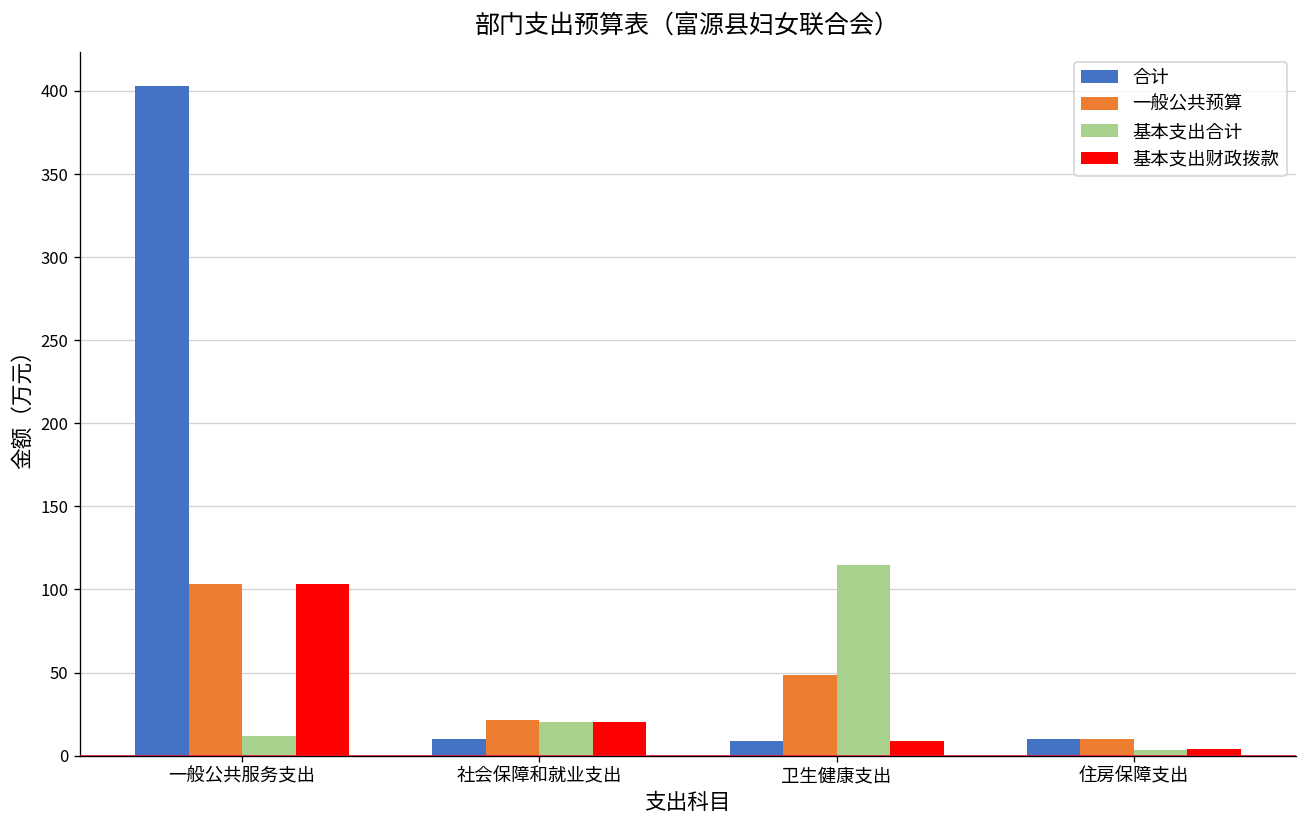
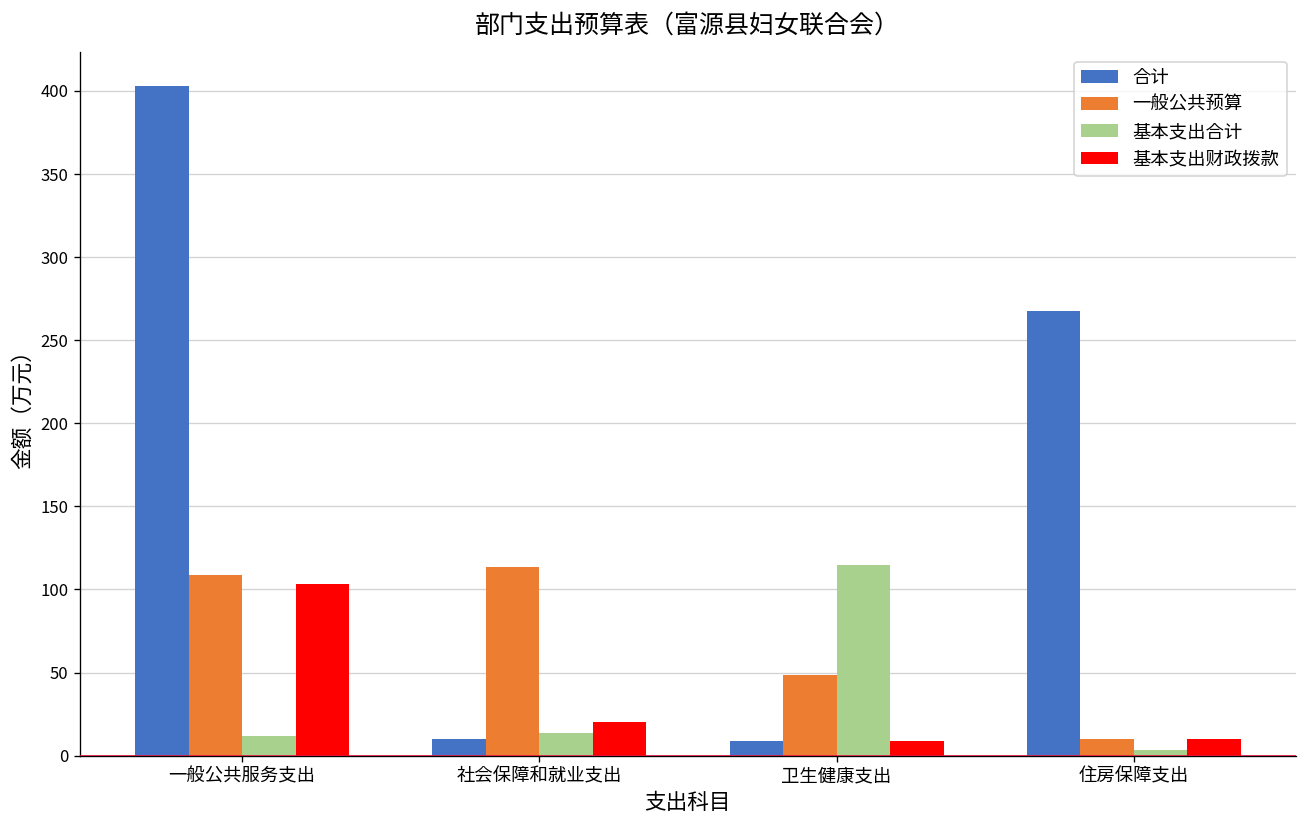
  {
    "合计": {
      "一般公共服务支出": 403,
      "社会保障和就业支出": 10,
      "卫生健康支出": 9,
-     "住房保障支出": 10
+     "住房保障支出": 268
    },
    "一般公共预算": {
-     "一般公共服务支出": 103,
-     "社会保障和就业支出": 21,
+     "一般公共服务支出": 109,
+     "社会保障和就业支出": 114,
      "卫生健康支出": 48,
      "住房保障支出": 10
    },
    "基本支出合计": {
      "一般公共服务支出": 12,
-     "社会保障和就业支出": 20,
+     "社会保障和就业支出": 14,
      "卫生健康支出": 115,
      "住房保障支出": 3
    },
    "基本支出财政拨款": {
      "一般公共服务支出": 103,
      "社会保障和就业支出": 20,
      "卫生健康支出": 9,
-     "住房保障支出": 4
+     "住房保障支出": 10
    }
  }
